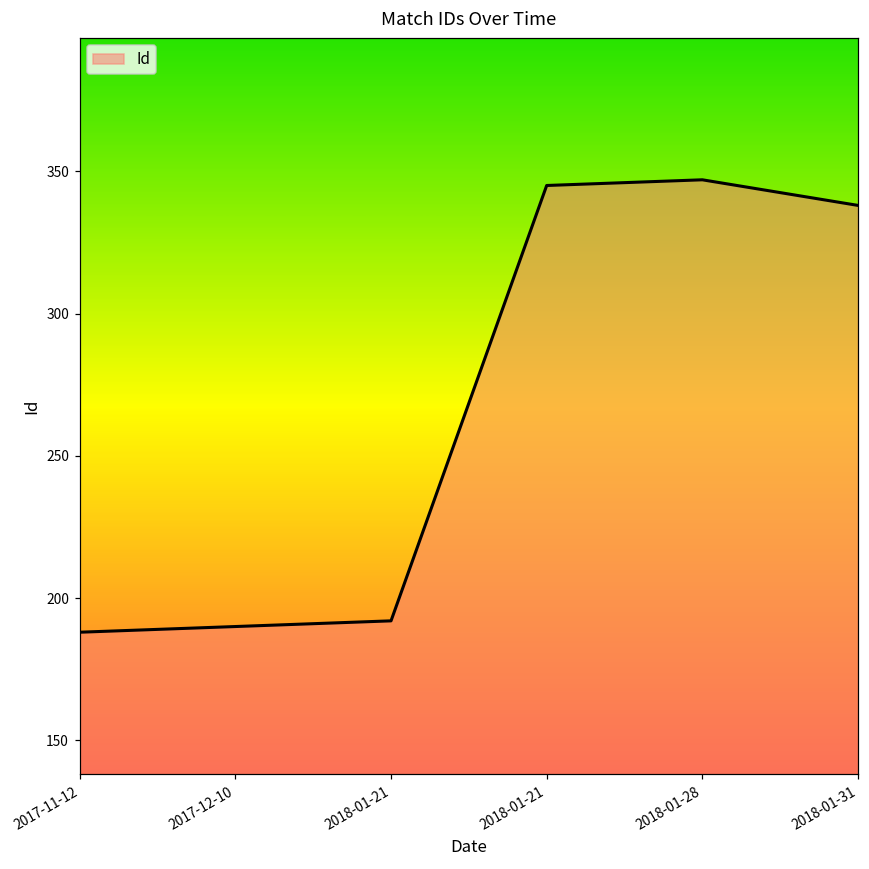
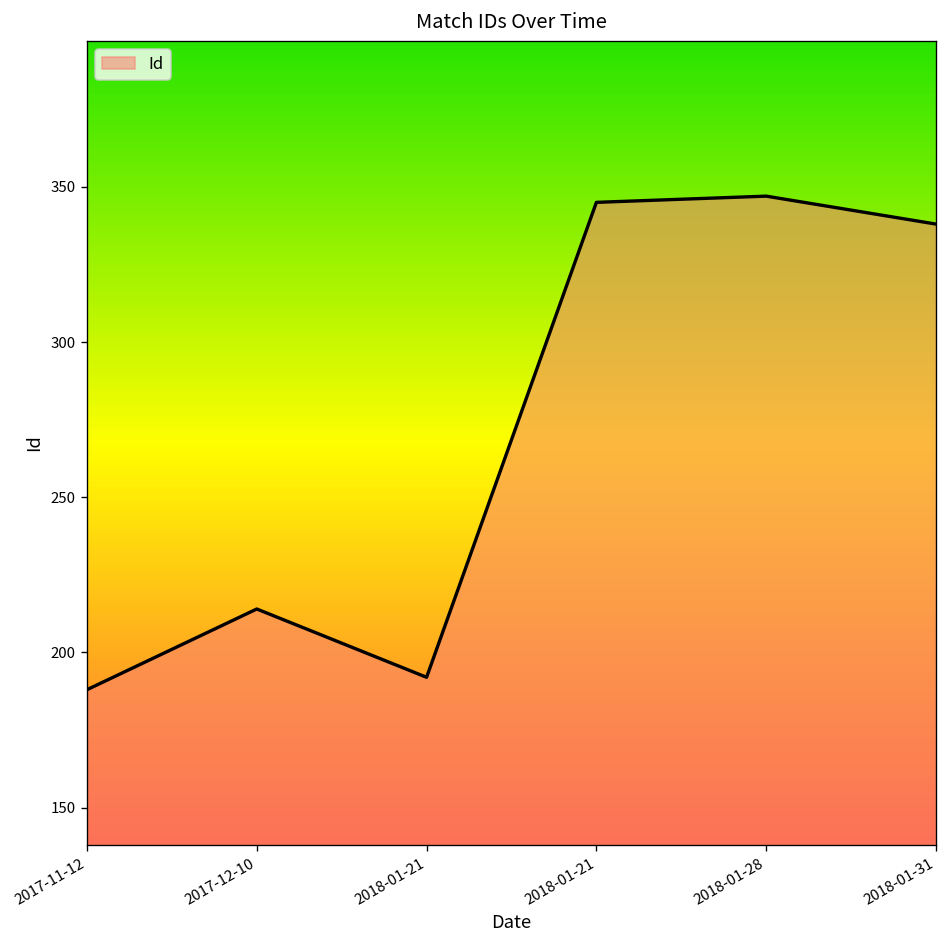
  {
    "2017-11-12": 188,
-   "2017-12-10": 190,
+   "2017-12-10": 214,
    "2018-01-28": 347,
    "2018-01-31": 338
  }
